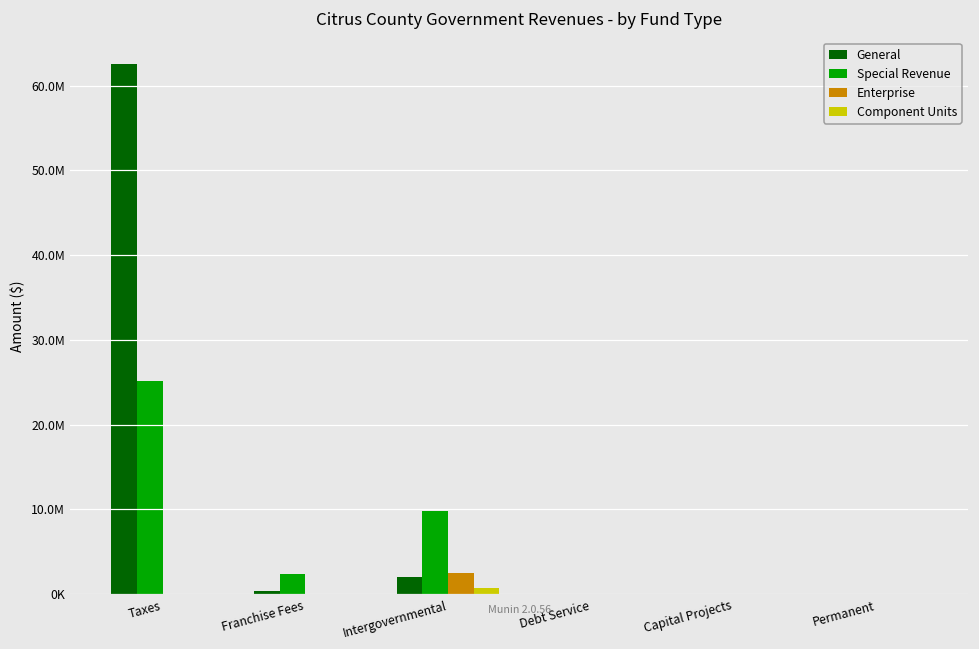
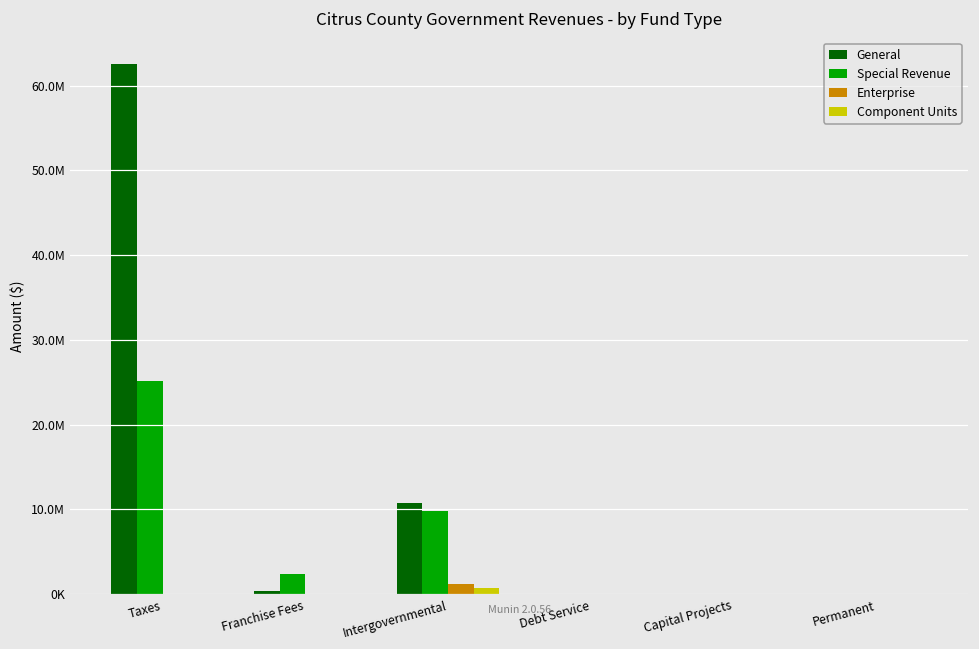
  {
    "General": {
      "Taxes": 63000000,
      "Franchise Fees": 0,
-     "Intergovernmental": 2000000,
+     "Intergovernmental": 11000000,
      "Capital Projects": 0,
      "Permanent": 0
    },
    "Special Revenue": {
      "Taxes": 25000000,
      "Franchise Fees": 2000000,
      "Intergovernmental": 10000000,
      "Debt Service": 0,
      "Capital Projects": 0,
      "Permanent": 0
    },
    "Enterprise": {
      "Taxes": 0,
      "Franchise Fees": 0,
-     "Intergovernmental": 3000000,
+     "Intergovernmental": 1000000,
      "Debt Service": 0,
      "Capital Projects": 0,
      "Permanent": 0
    },
    "Component Units": {
      "Taxes": 0,
      "Franchise Fees": 0,
      "Intergovernmental": 1000000,
      "Debt Service": 0,
      "Capital Projects": 0,
      "Permanent": 0
    }
  }
